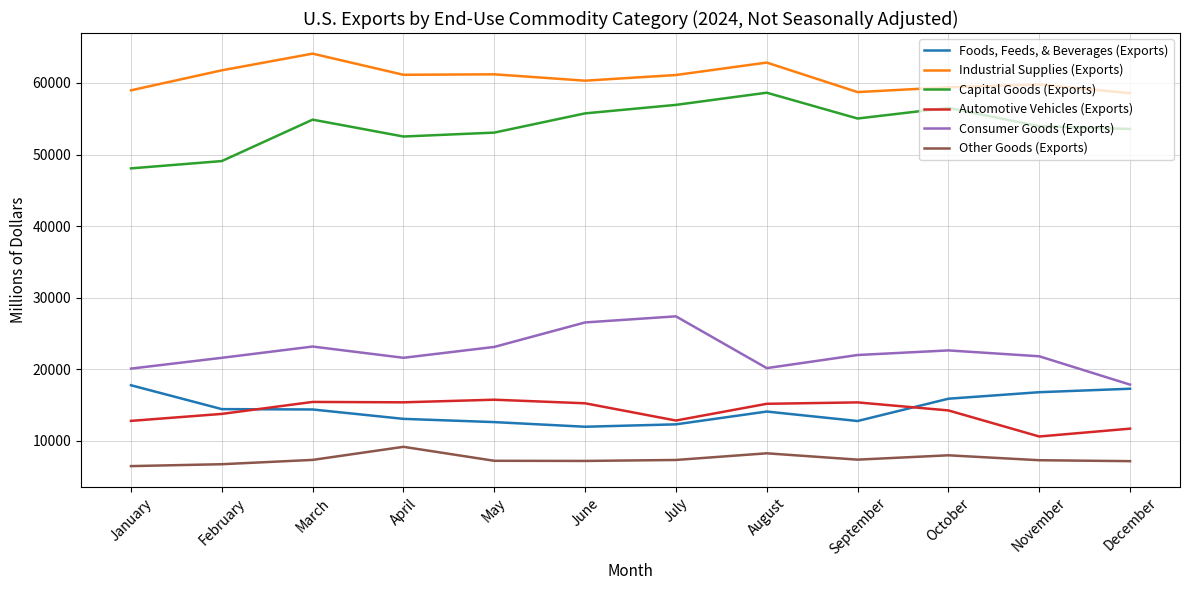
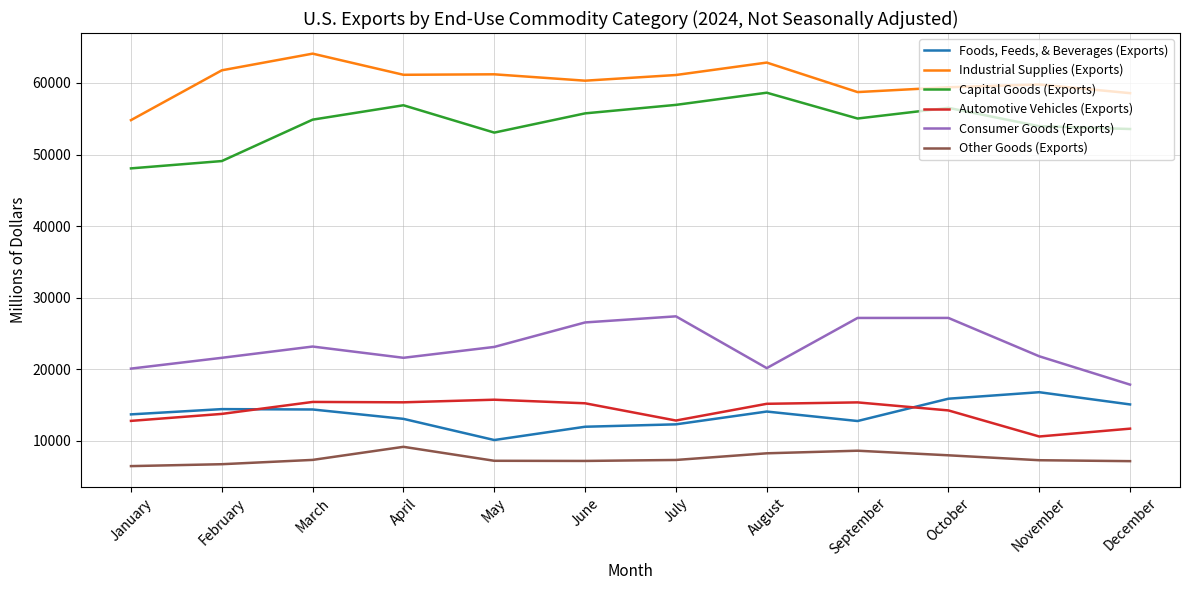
  {
    "Foods, Feeds, & Beverages (Exports)": {
-     "January": 18000,
+     "January": 14000,
      "February": 14000,
      "March": 14000,
      "April": 13000,
-     "May": 13000,
+     "May": 10000,
      "June": 12000,
      "July": 12000,
      "August": 14000,
      "September": 13000,
      "October": 16000,
      "November": 17000,
-     "December": 17000
+     "December": 15000
    },
    "Industrial Supplies (Exports)": {
-     "January": 59000,
+     "January": 55000,
      "February": 62000,
      "March": 64000,
      "April": 61000,
      "May": 61000,
      "June": 60000,
      "July": 61000,
      "August": 63000,
      "September": 59000
    },
    "Capital Goods (Exports)": {
      "January": 48000,
      "February": 49000,
      "March": 55000,
-     "April": 53000,
+     "April": 57000,
      "May": 53000,
      "June": 56000,
      "July": 57000,
      "August": 59000,
      "September": 55000
    },
    "Automotive Vehicles (Exports)": {
      "January": 13000,
      "February": 14000,
      "March": 15000,
      "April": 15000,
      "May": 16000,
      "June": 15000,
      "July": 13000,
      "August": 15000,
      "September": 15000,
      "October": 14000,
      "November": 11000,
      "December": 12000
    },
    "Consumer Goods (Exports)": {
      "January": 20000,
      "February": 22000,
      "March": 23000,
      "April": 22000,
      "May": 23000,
      "June": 27000,
      "July": 27000,
      "August": 20000,
-     "September": 22000,
-     "October": 23000,
+     "September": 27000,
+     "October": 27000,
      "November": 22000,
      "December": 18000
    },
    "Other Goods (Exports)": {
      "January": 6000,
      "February": 7000,
      "March": 7000,
      "April": 9000,
      "May": 7000,
      "June": 7000,
      "July": 7000,
      "August": 8000,
-     "September": 7000,
+     "September": 9000,
      "October": 8000,
      "November": 7000,
      "December": 7000
    }
  }
